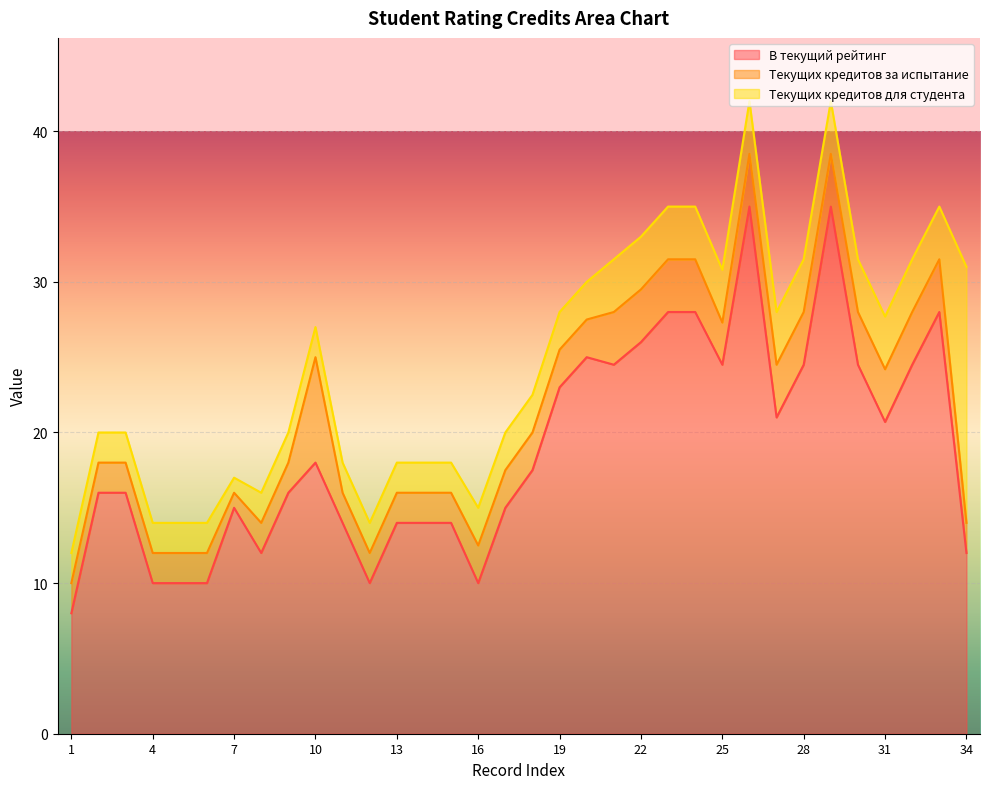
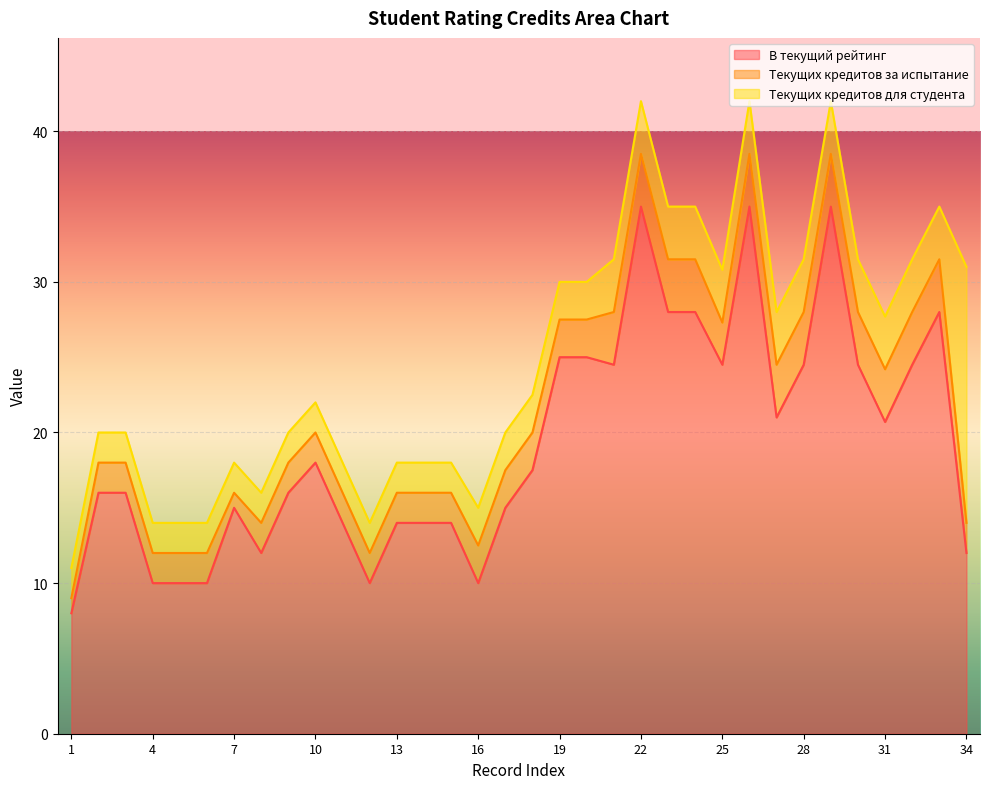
  {
    "В текущий рейтинг": {
      "1": 8,
      "4": 10,
      "7": 15,
      "10": 18,
      "13": 14,
      "16": 10,
-     "19": 23,
-     "22": 26,
+     "19": 25,
+     "22": 35,
      "25": 24.5,
      "28": 24.5,
      "31": 20.7,
      "34": 12
    },
    "Текущих кредитов за испытание": {
-     "1": 2,
+     "1": 1,
      "4": 2,
      "7": 1,
-     "10": 7,
+     "10": 2,
      "13": 2,
      "16": 2.5,
      "19": 2.5,
      "22": 3.5,
      "25": 2.8,
      "28": 3.5,
      "31": 3.5,
      "34": 2
    },
    "Текущих кредитов для студента": {
      "1": 2,
      "4": 2,
-     "7": 1,
+     "7": 2,
      "10": 2,
      "13": 2,
      "16": 2.5,
      "19": 2.5,
      "22": 3.5,
      "25": 3.5,
      "28": 3.5,
      "31": 3.5,
      "34": 17
    }
  }
